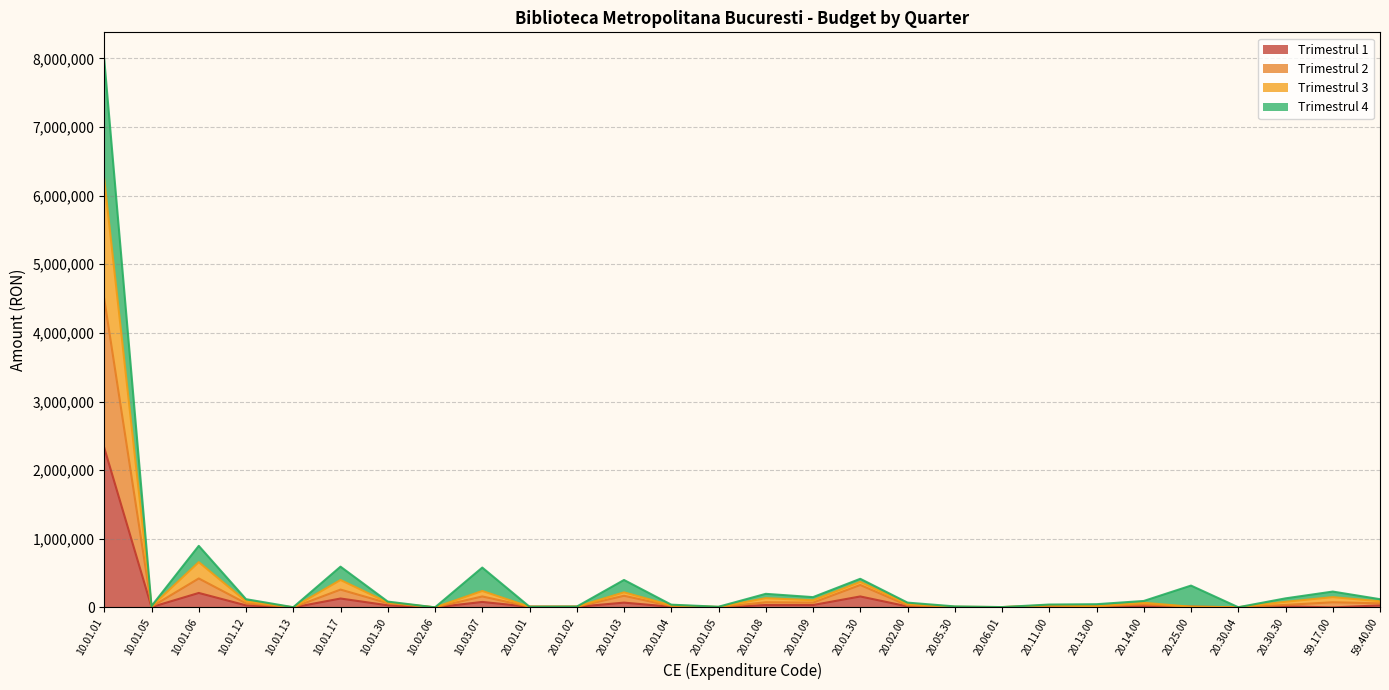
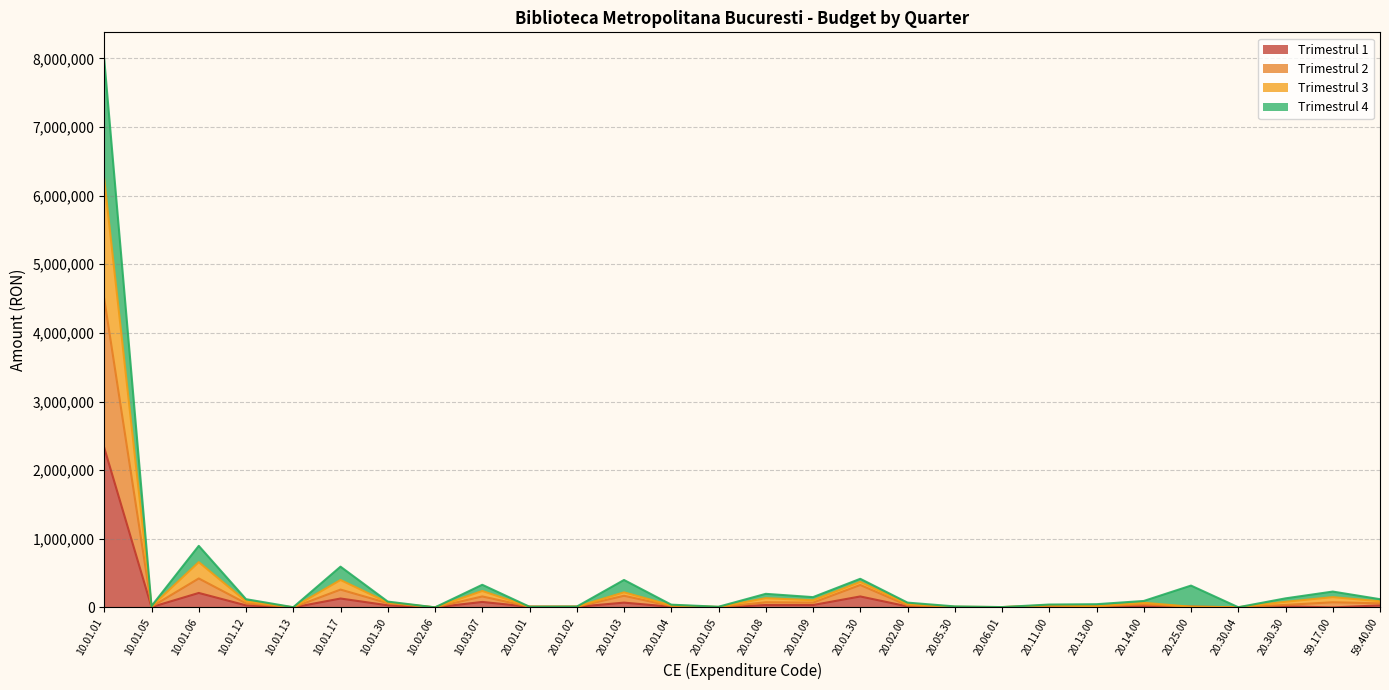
  {
    "Trimestrul 1": {
      "10.01.01": "2,300,000",
      "10.01.06": "200,000",
      "10.01.17": "100,000",
      "10.03.07": "100,000",
      "20.01.03": "100,000",
      "20.01.08": "0",
      "20.01.30": "200,000",
      "59.17.00": "0"
    },
    "Trimestrul 4": {
      "10.01.01": "1,700,000",
      "10.01.06": "200,000",
      "10.01.17": "200,000",
-     "10.03.07": "300,000",
+     "10.03.07": "100,000",
      "20.01.03": "200,000",
      "20.01.08": "100,000",
      "20.01.09": "0",
      "20.01.30": "0",
      "20.25.00": "300,000",
      "20.30.30": "100,000",
      "59.17.00": "100,000"
    }
  }
